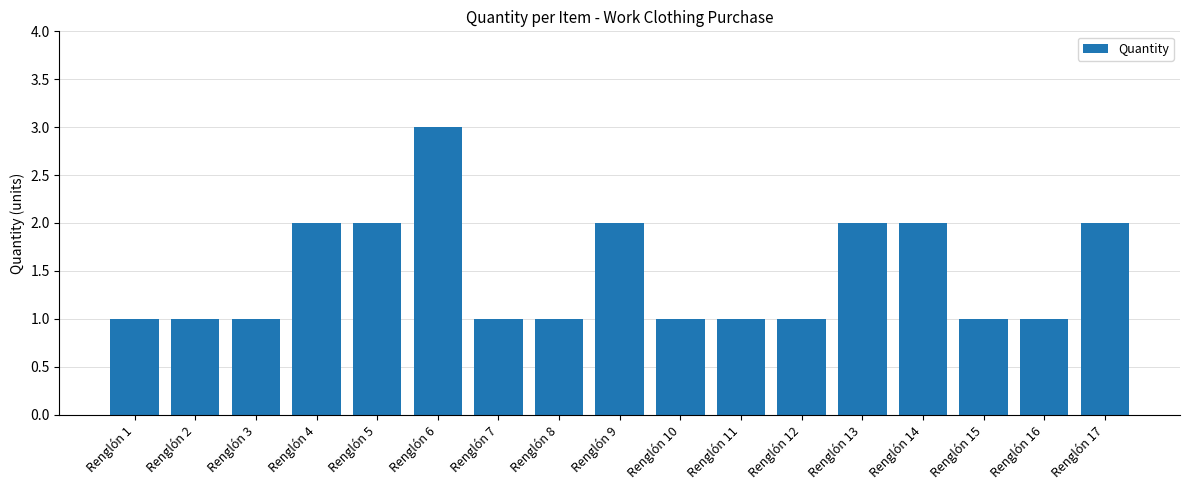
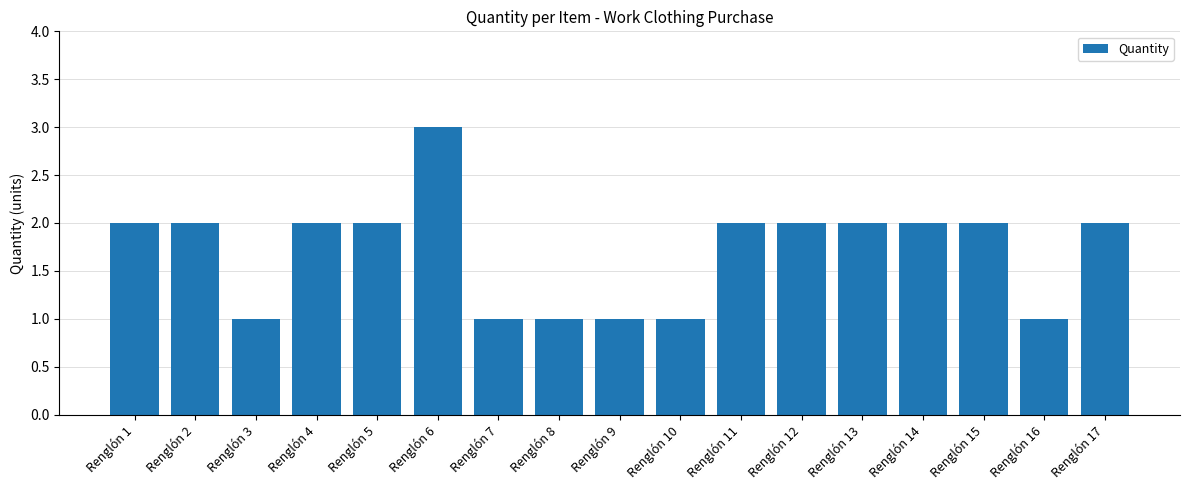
  {
-   "Renglón 1": 1,
-   "Renglón 2": 1,
+   "Renglón 1": 2,
+   "Renglón 2": 2,
    "Renglón 3": 1,
    "Renglón 4": 2,
    "Renglón 5": 2,
    "Renglón 6": 3,
    "Renglón 7": 1,
    "Renglón 8": 1,
-   "Renglón 9": 2,
+   "Renglón 9": 1,
    "Renglón 10": 1,
-   "Renglón 11": 1,
-   "Renglón 12": 1,
+   "Renglón 11": 2,
+   "Renglón 12": 2,
    "Renglón 13": 2,
    "Renglón 14": 2,
-   "Renglón 15": 1,
+   "Renglón 15": 2,
    "Renglón 16": 1,
    "Renglón 17": 2
  }
